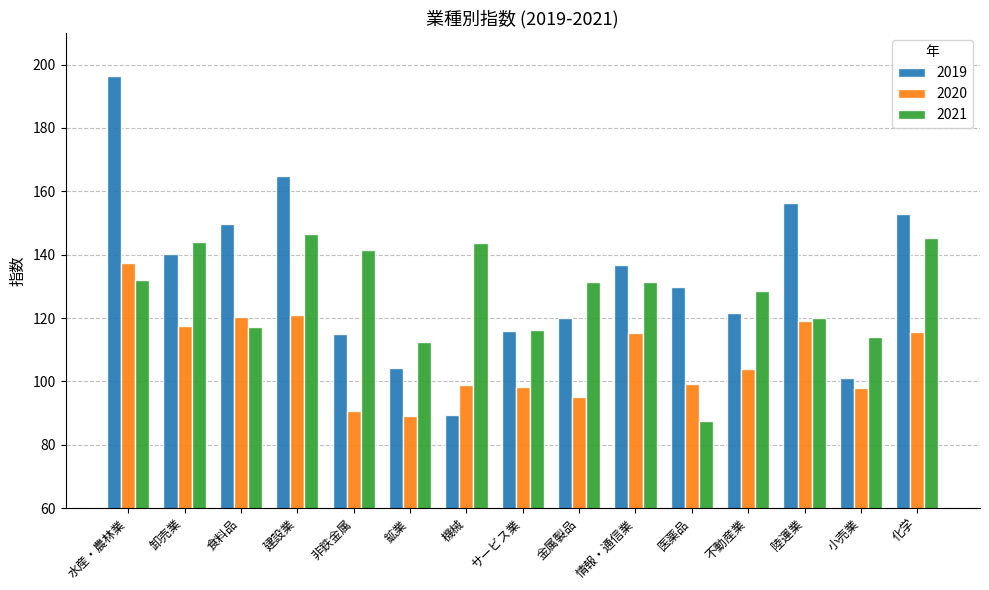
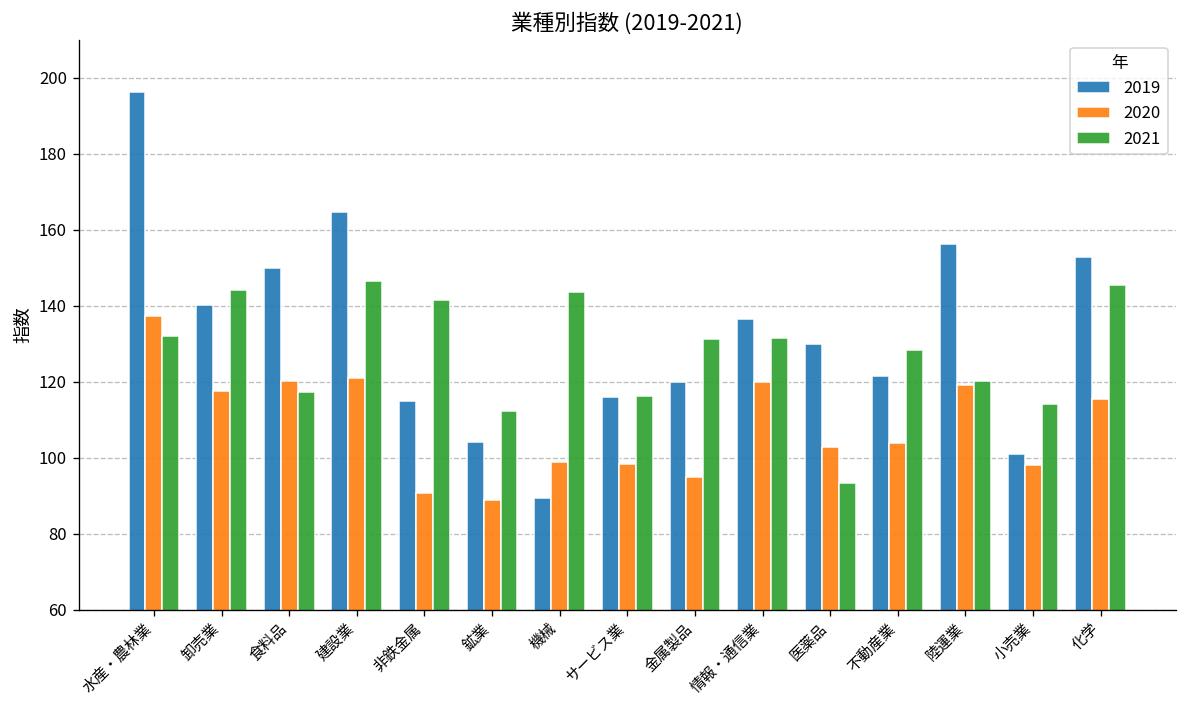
  {
    "2019": {
      "水産・農林業": 196,
      "卸売業": 140,
      "食料品": 150,
      "建設業": 165,
      "非鉄金属": 115,
      "鉱業": 104,
      "機械": 89,
      "サービス業": 116,
      "金属製品": 120,
      "情報・通信業": 137,
      "医薬品": 130,
      "不動産業": 122,
      "陸運業": 156,
      "小売業": 101,
      "化学": 153
    },
    "2020": {
      "水産・農林業": 137,
      "卸売業": 118,
      "食料品": 120,
      "建設業": 121,
      "非鉄金属": 91,
      "鉱業": 89,
      "機械": 99,
      "サービス業": 98,
      "金属製品": 95,
-     "情報・通信業": 115,
-     "医薬品": 99,
+     "情報・通信業": 120,
+     "医薬品": 103,
      "不動産業": 104,
      "陸運業": 119,
      "小売業": 98,
      "化学": 116
    },
    "2021": {
      "水産・農林業": 132,
      "卸売業": 144,
      "食料品": 117,
      "建設業": 146,
      "非鉄金属": 142,
      "鉱業": 112,
      "機械": 144,
      "サービス業": 116,
      "金属製品": 131,
      "情報・通信業": 131,
-     "医薬品": 88,
+     "医薬品": 93,
      "不動産業": 128,
      "陸運業": 120,
      "小売業": 114,
      "化学": 145
    }
  }
